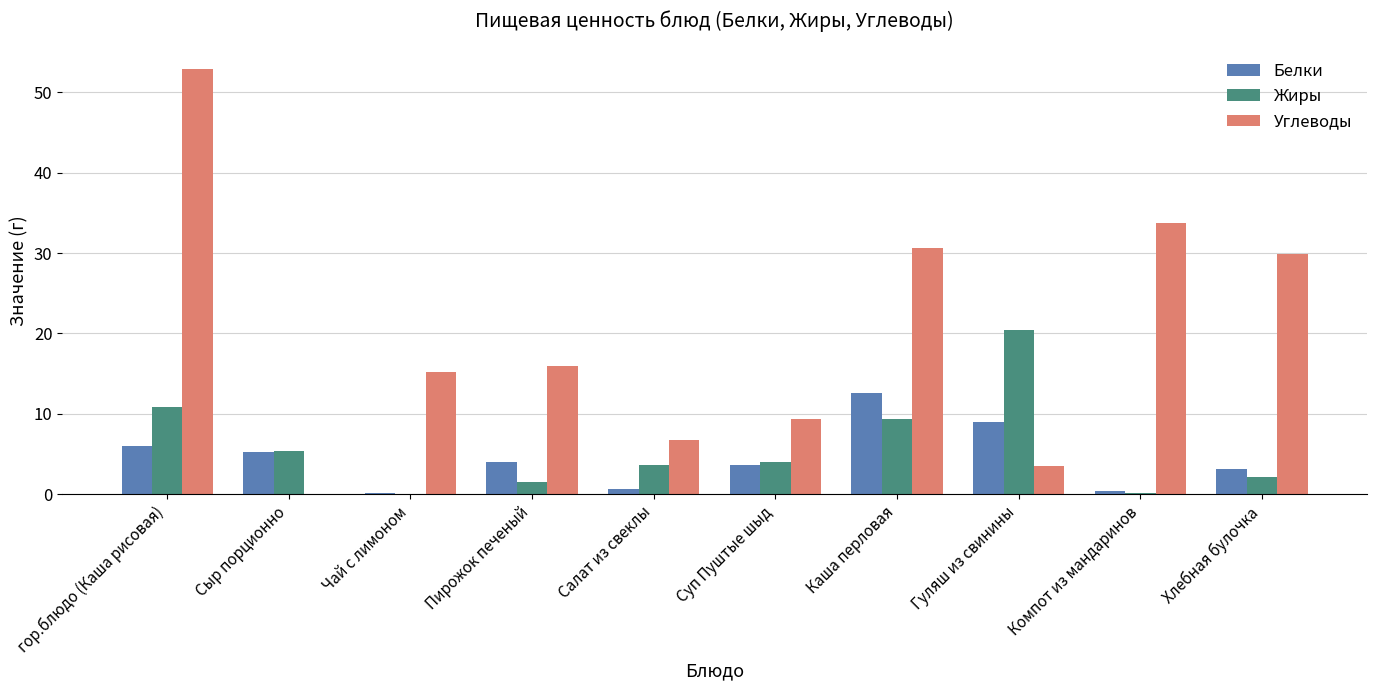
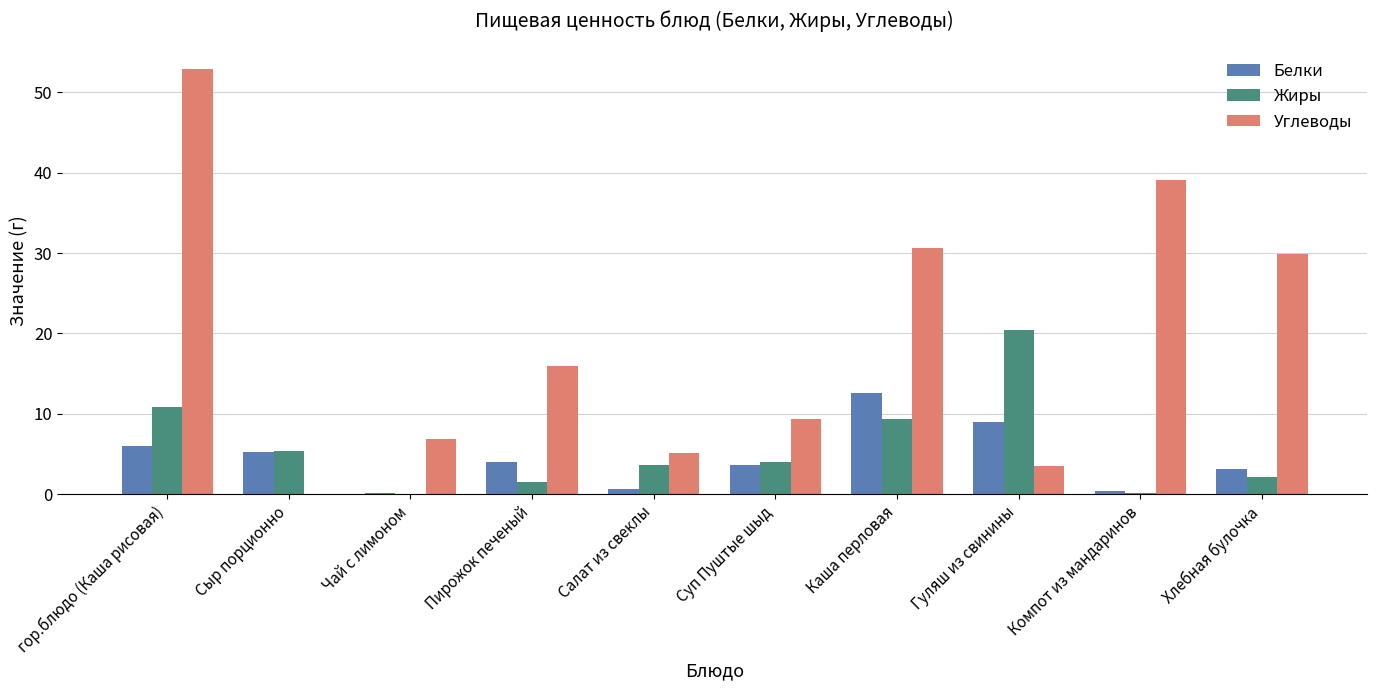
  {
    "Углеводы": {
      "гор.блюдо (Каша рисовая)": 53,
      "Сыр порционно": 0,
-     "Чай с лимоном": 15,
+     "Чай с лимоном": 7,
      "Пирожок печеный": 16,
-     "Салат из свеклы": 7,
+     "Салат из свеклы": 5,
      "Суп Пуштые шыд": 9,
      "Каша перловая": 31,
      "Гуляш из свинины": 4,
-     "Компот из мандаринов": 34,
+     "Компот из мандаринов": 39,
      "Хлебная булочка": 30
    }
  }
